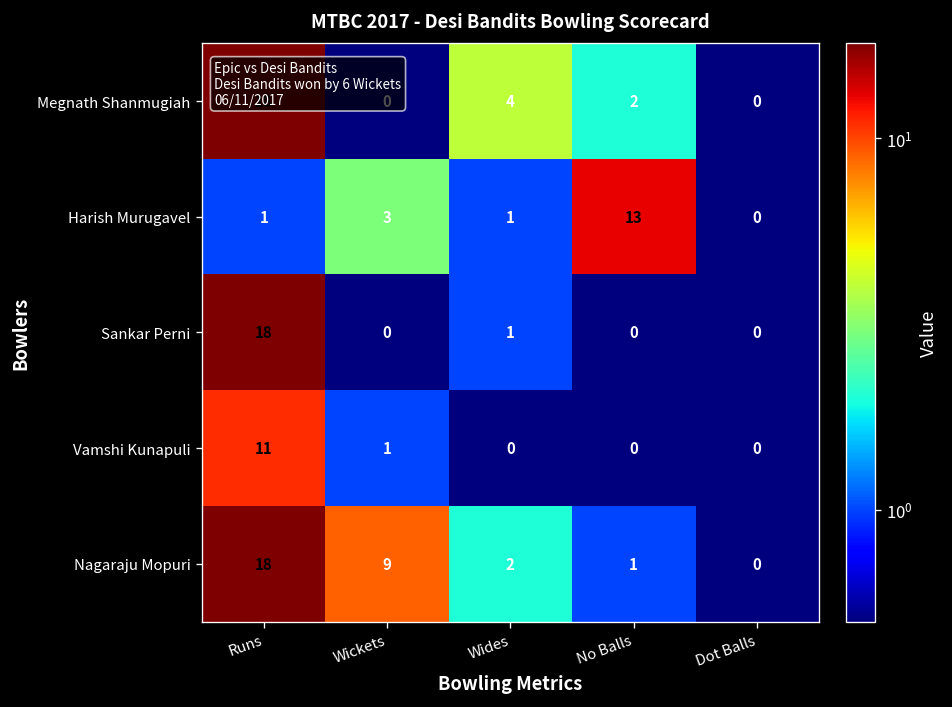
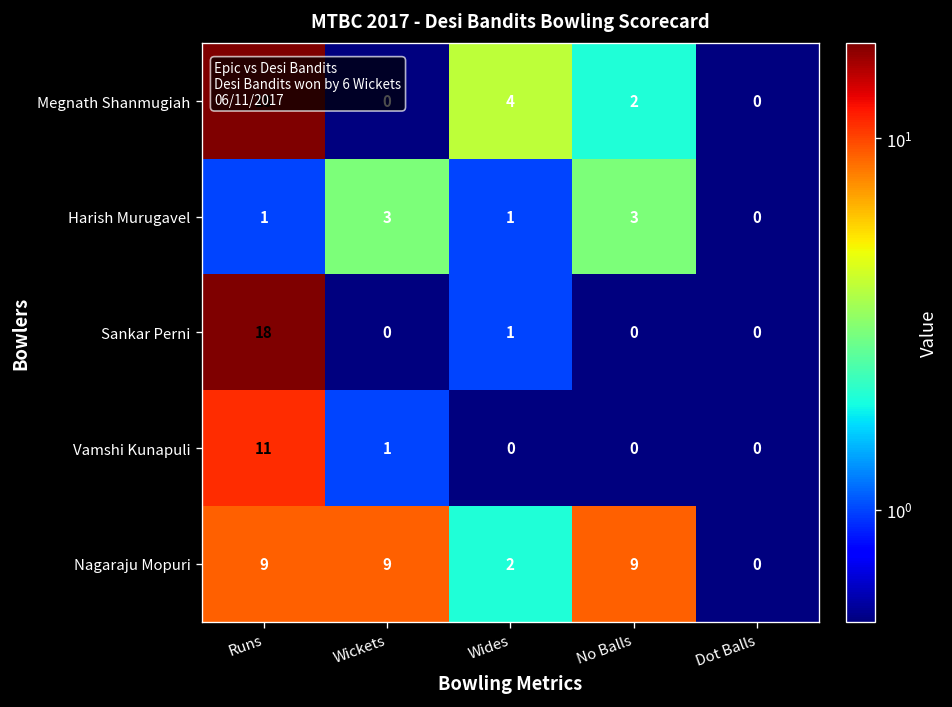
  {
    "Megnath Shanmugiah": {
      "Wides": 4,
      "No Balls": 2,
      "Dot Balls": 0
    },
    "Harish Murugavel": {
      "Runs": 1,
      "Wickets": 3,
      "Wides": 1,
-     "No Balls": 13,
+     "No Balls": 3,
      "Dot Balls": 0
    },
    "Sankar Perni": {
      "Runs": 18,
      "Wickets": 0,
      "Wides": 1,
      "No Balls": 0,
      "Dot Balls": 0
    },
    "Vamshi Kunapuli": {
      "Runs": 11,
      "Wickets": 1,
      "Wides": 0,
      "No Balls": 0,
      "Dot Balls": 0
    },
    "Nagaraju Mopuri": {
-     "Runs": 18,
+     "Runs": 9,
      "Wickets": 9,
      "Wides": 2,
-     "No Balls": 1,
+     "No Balls": 9,
      "Dot Balls": 0
    }
  }
